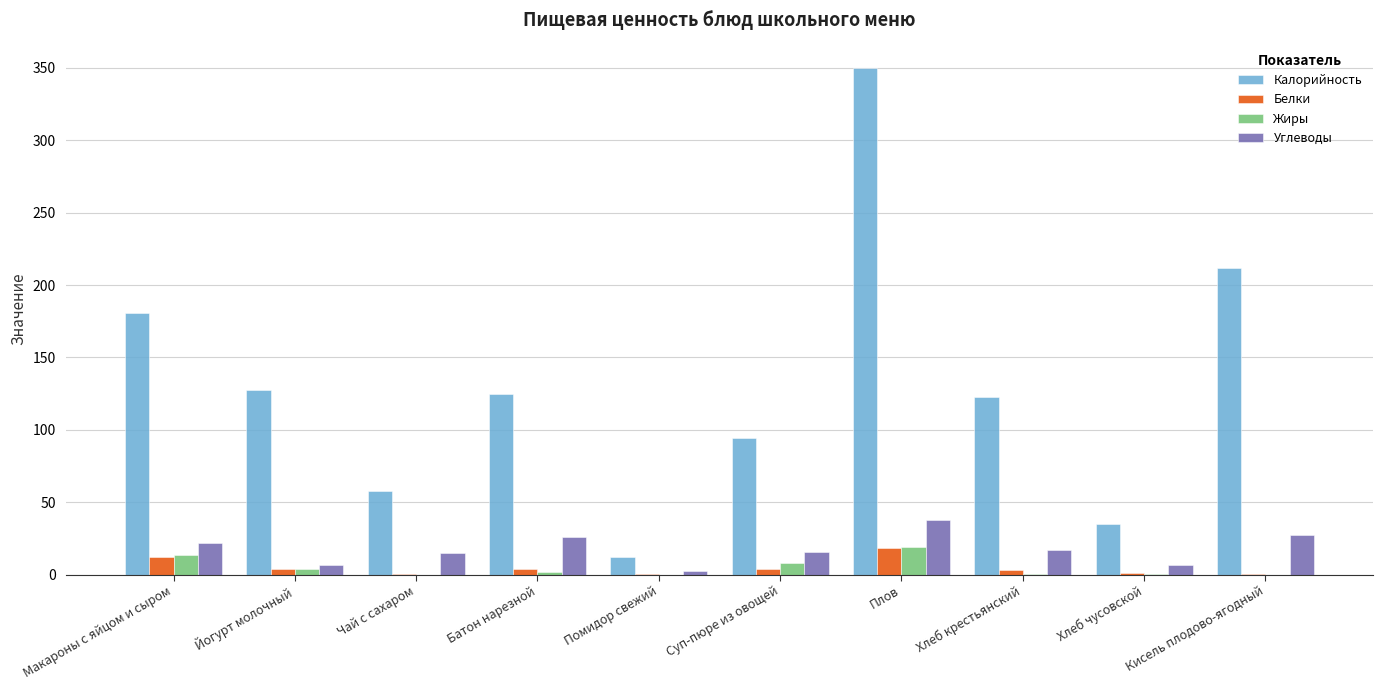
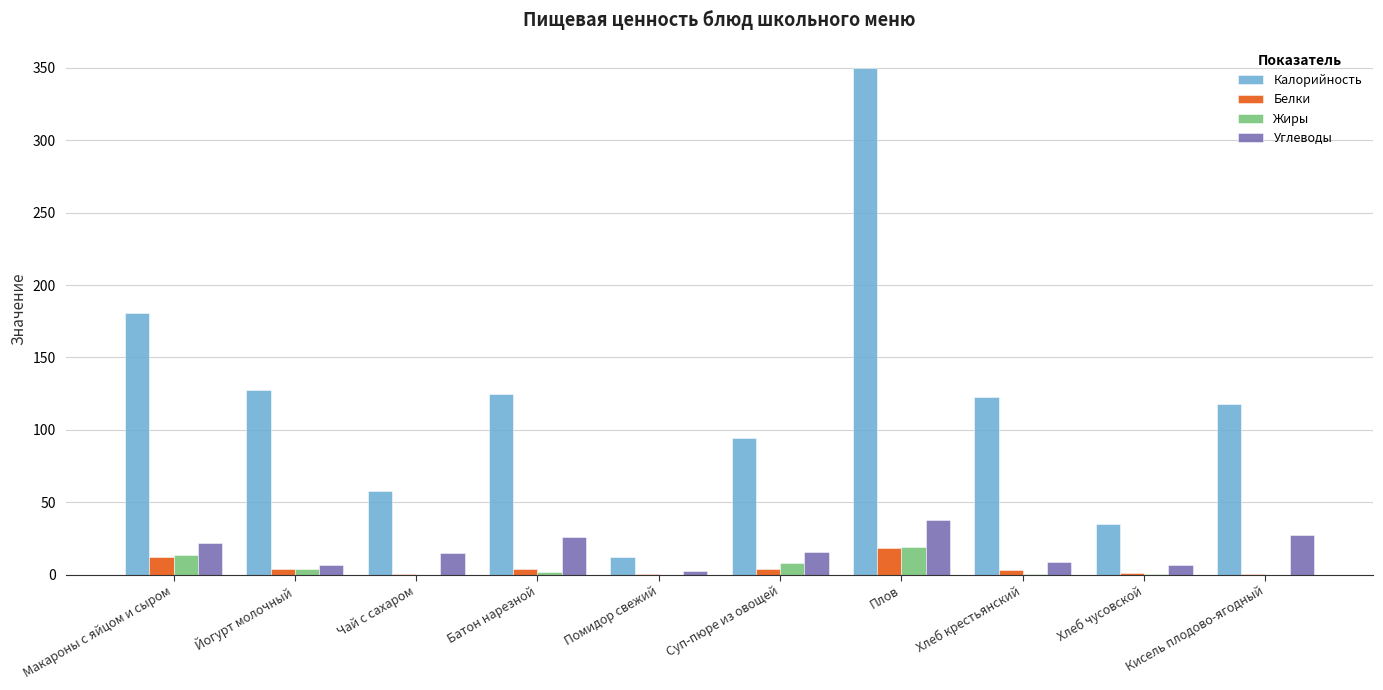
  {
    "Калорийность": {
      "Макароны с яйцом и сыром": 181,
      "Йогурт молочный": 128,
      "Чай с сахаром": 58,
      "Батон нарезной": 125,
      "Помидор свежий": 12,
      "Суп-пюре из овощей": 94,
      "Плов": 350,
      "Хлеб крестьянский": 122,
      "Хлеб чусовской": 35,
-     "Кисель плодово-ягодный": 212
+     "Кисель плодово-ягодный": 118
    },
    "Белки": {
      "Макароны с яйцом и сыром": 12,
      "Йогурт молочный": 4,
      "Батон нарезной": 4,
      "Суп-пюре из овощей": 4,
      "Плов": 19,
      "Хлеб крестьянский": 3
    },
    "Жиры": {
      "Макароны с яйцом и сыром": 14,
      "Йогурт молочный": 4,
      "Чай с сахаром": 0,
      "Помидор свежий": 0,
      "Суп-пюре из овощей": 8,
      "Плов": 19,
      "Кисель плодово-ягодный": 0
    },
    "Углеводы": {
      "Макароны с яйцом и сыром": 22,
      "Йогурт молочный": 6,
      "Чай с сахаром": 15,
      "Батон нарезной": 26,
      "Помидор свежий": 2,
      "Суп-пюре из овощей": 15,
      "Плов": 38,
-     "Хлеб крестьянский": 17,
+     "Хлеб крестьянский": 9,
      "Хлеб чусовской": 7,
      "Кисель плодово-ягодный": 27
    }
  }
